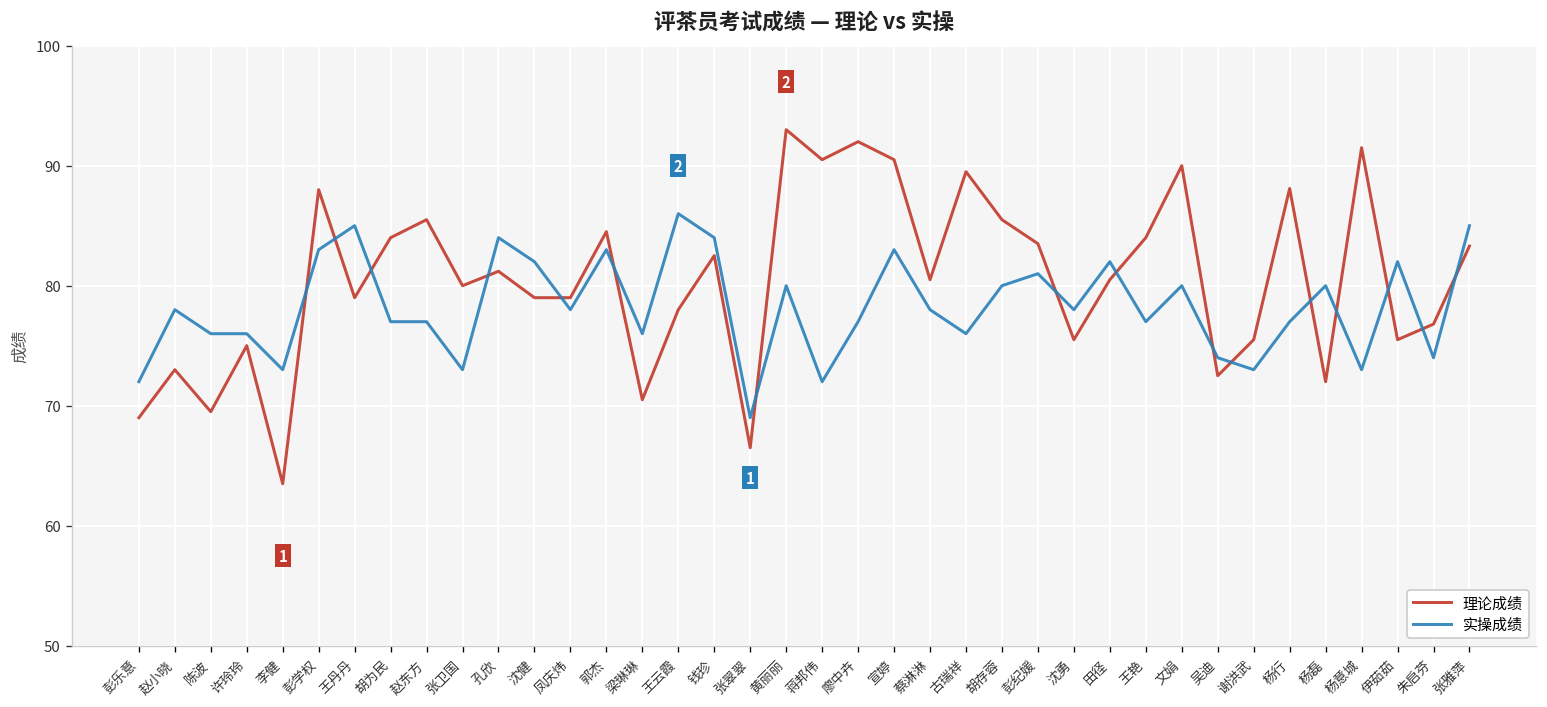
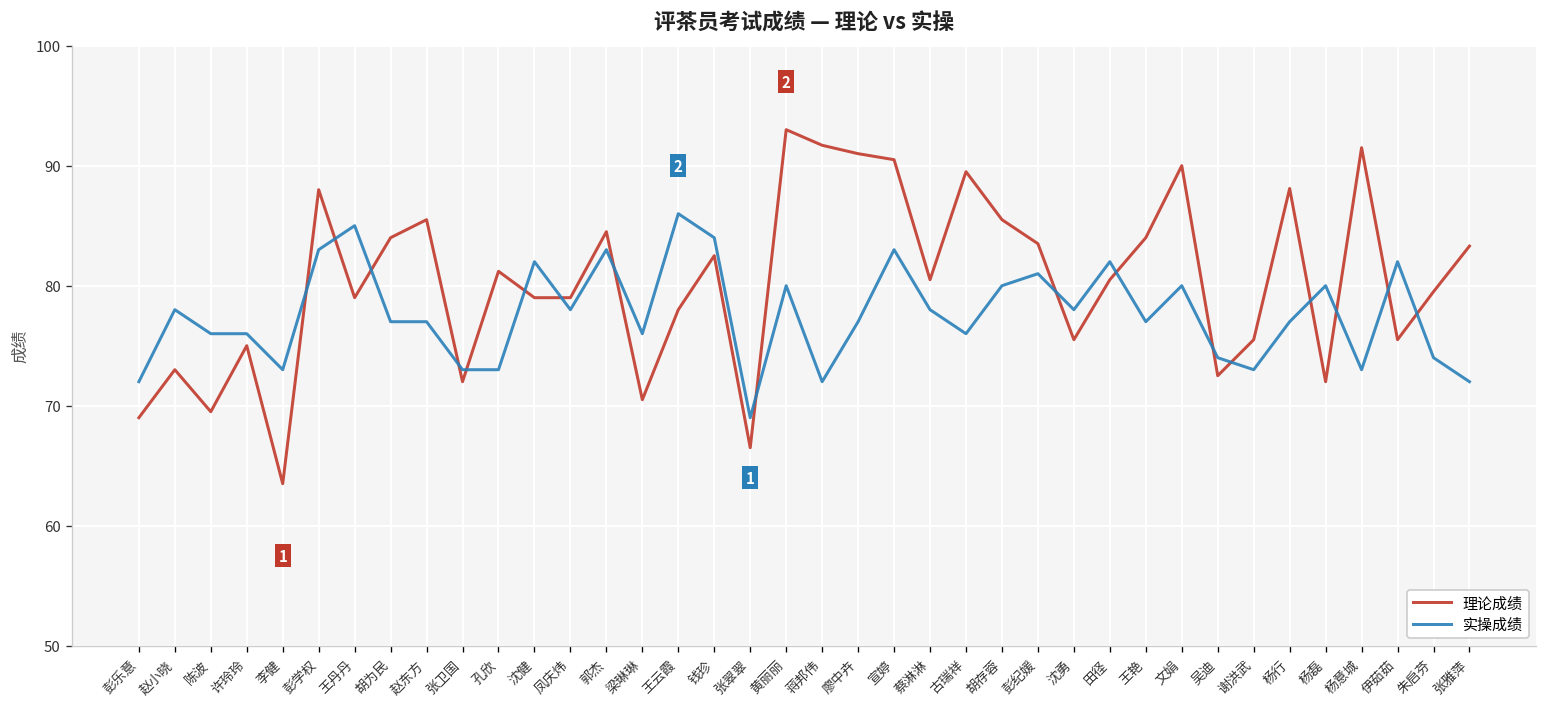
  {
    "理论成绩": {
      "彭乐意": 69.0,
      "赵小晓": 73.0,
      "陈波": 69.5,
      "许玲玲": 75.0,
      "李健": 63.5,
      "彭学权": 88.0,
      "王丹丹": 79.0,
      "胡为民": 84.0,
      "赵东方": 85.5,
-     "张卫国": 80,
+     "张卫国": 72,
      "孔欣": 81.2,
      "沈健": 79.0,
      "凤庆炜": 79.0,
      "郭杰": 84.5,
      "梁琳琳": 70.5,
      "王云霞": 78.0,
      "钱珍": 82.5,
      "黄丽丽": 93.0,
-     "蒋邦伟": 90.5,
-     "廖中卉": 92,
+     "蒋邦伟": 91.7,
+     "廖中卉": 91,
      "宣婷": 90.5,
      "蔡淋淋": 80.5,
      "古瑞祥": 89.5,
      "胡存蓉": 85.5,
      "彭纪媛": 83.5,
      "沈勇": 75.5,
      "田径": 80.5,
      "王艳": 84.0,
      "文娟": 90.0,
      "吴迪": 72.5,
      "谢洪武": 75.5,
      "杨行": 88.1,
      "杨磊": 72.0,
      "杨意城": 91.5,
      "伊茹茹": 75.5,
-     "朱启芬": 76.8,
+     "朱启芬": 79.5,
      "张雅萍": 83.3
    },
    "实操成绩": {
      "彭乐意": 72,
      "赵小晓": 78,
      "陈波": 76,
      "许玲玲": 76,
      "李健": 73,
      "彭学权": 83,
      "王丹丹": 85,
      "胡为民": 77,
      "赵东方": 77,
      "张卫国": 73,
-     "孔欣": 84,
+     "孔欣": 73,
      "沈健": 82,
      "凤庆炜": 78,
      "郭杰": 83,
      "梁琳琳": 76,
      "王云霞": 86,
      "钱珍": 84,
      "张翠翠": 69,
      "黄丽丽": 80,
      "蒋邦伟": 72,
      "廖中卉": 77,
      "宣婷": 83,
      "蔡淋淋": 78,
      "古瑞祥": 76,
      "胡存蓉": 80,
      "彭纪媛": 81,
      "沈勇": 78,
      "田径": 82,
      "王艳": 77,
      "文娟": 80,
      "吴迪": 74,
      "谢洪武": 73,
      "杨行": 77,
      "杨磊": 80,
      "杨意城": 73,
      "伊茹茹": 82,
      "朱启芬": 74,
-     "张雅萍": 85
+     "张雅萍": 72
    }
  }
